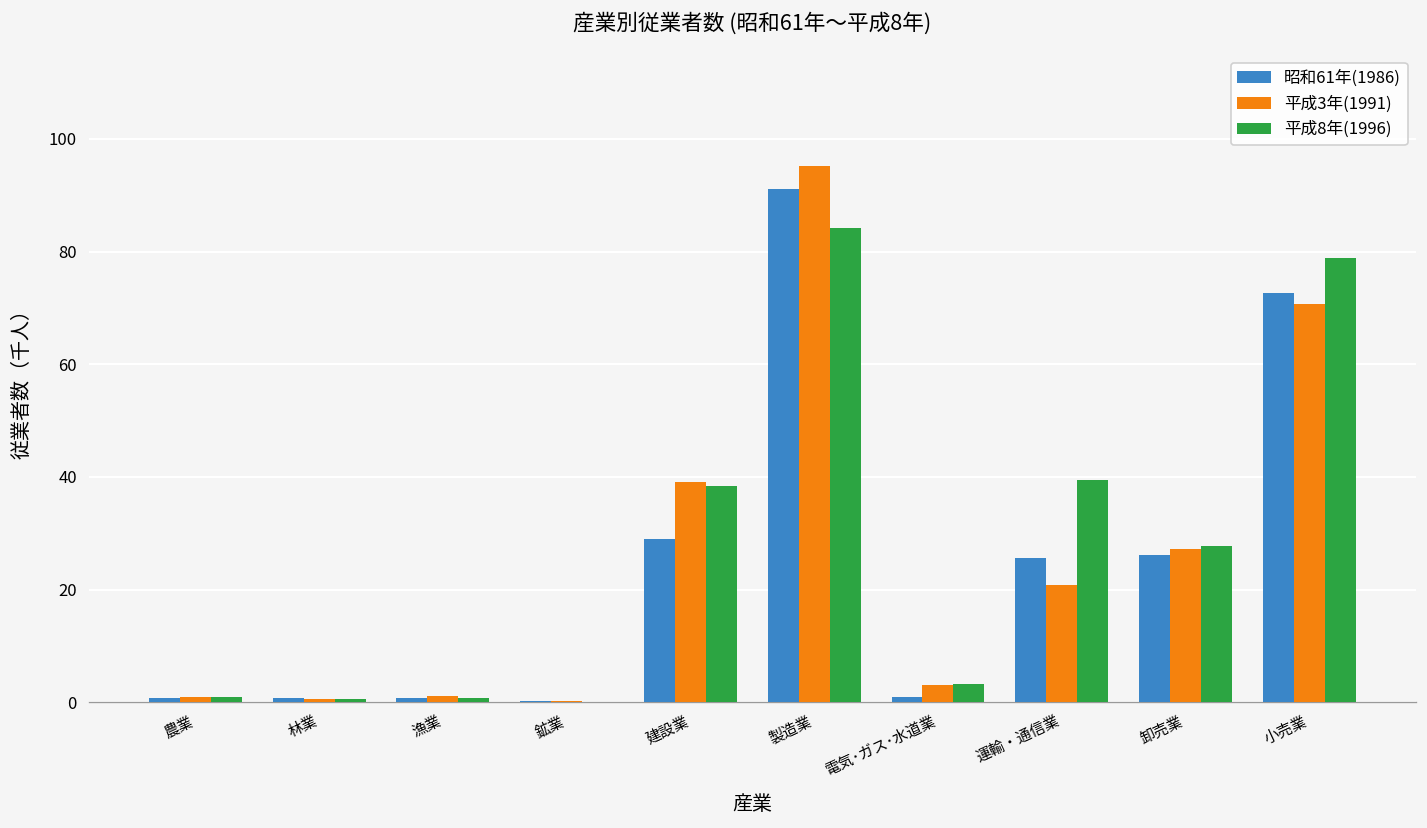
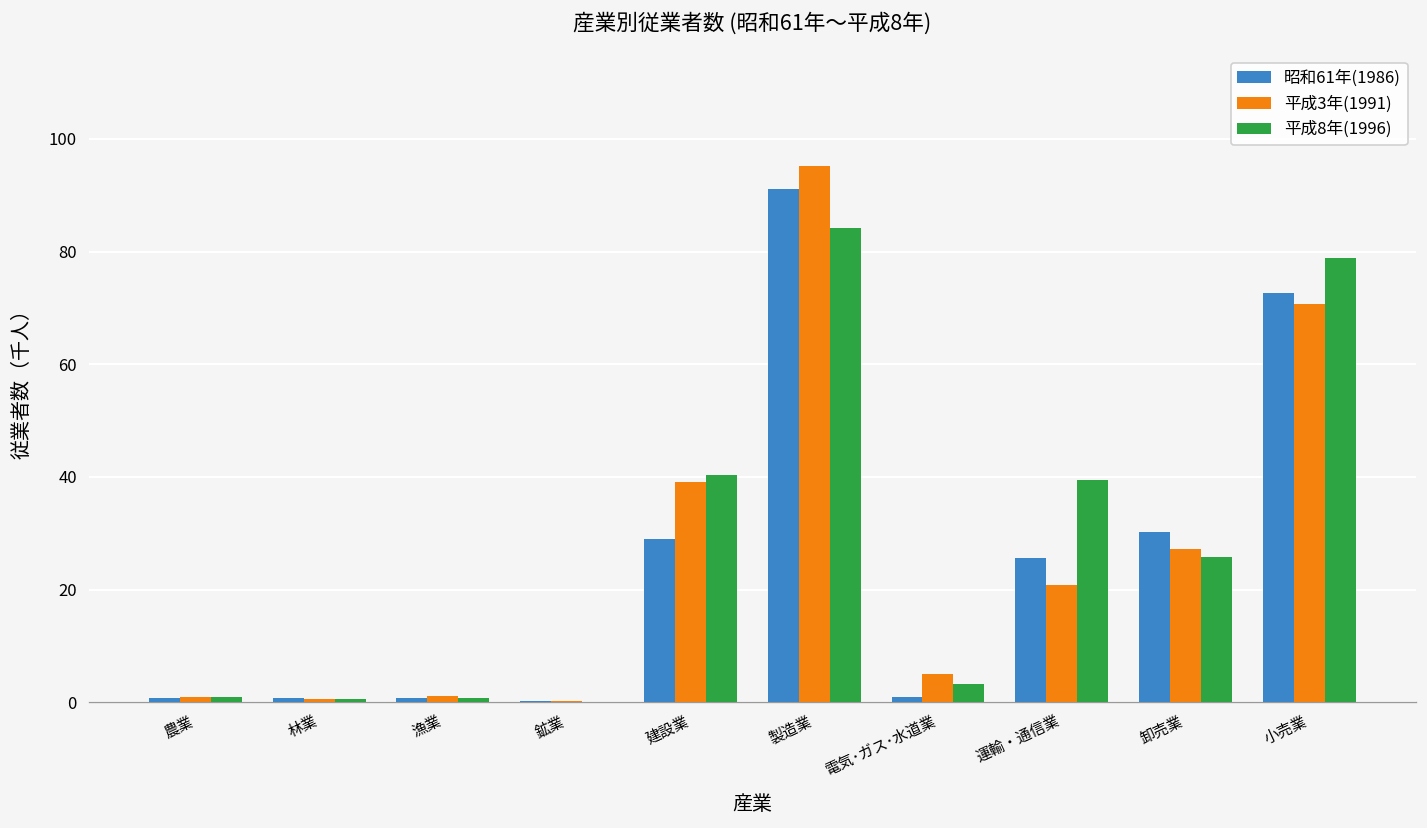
  {
    "昭和61年(1986)": {
      "農業": 1,
      "林業": 1,
      "漁業": 1,
      "建設業": 29,
      "製造業": 91,
      "電気･ガス･水道業": 1,
      "運輸・通信業": 26,
-     "卸売業": 26,
+     "卸売業": 30,
      "小売業": 73
    },
    "平成3年(1991)": {
      "農業": 1,
      "林業": 1,
      "漁業": 1,
      "建設業": 39,
      "製造業": 95,
-     "電気･ガス･水道業": 3,
+     "電気･ガス･水道業": 5,
      "運輸・通信業": 21,
      "卸売業": 27,
      "小売業": 71
    },
    "平成8年(1996)": {
      "農業": 1,
      "林業": 1,
      "漁業": 1,
-     "建設業": 38,
+     "建設業": 40,
      "製造業": 84,
      "電気･ガス･水道業": 3,
      "運輸・通信業": 40,
-     "卸売業": 28,
+     "卸売業": 26,
      "小売業": 79
    }
  }
